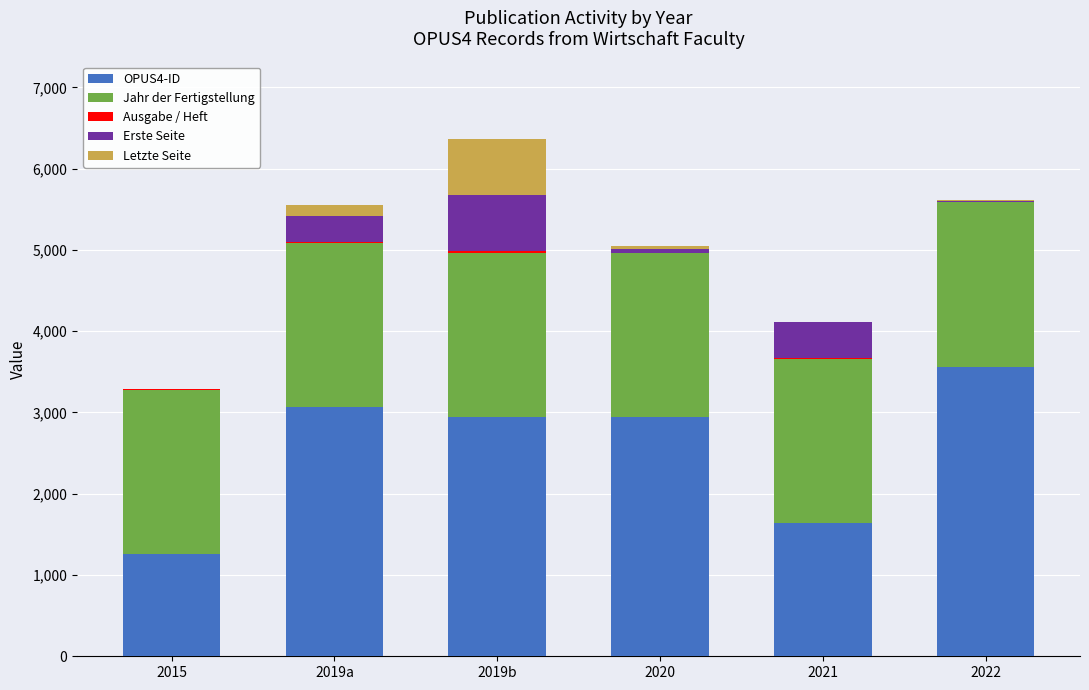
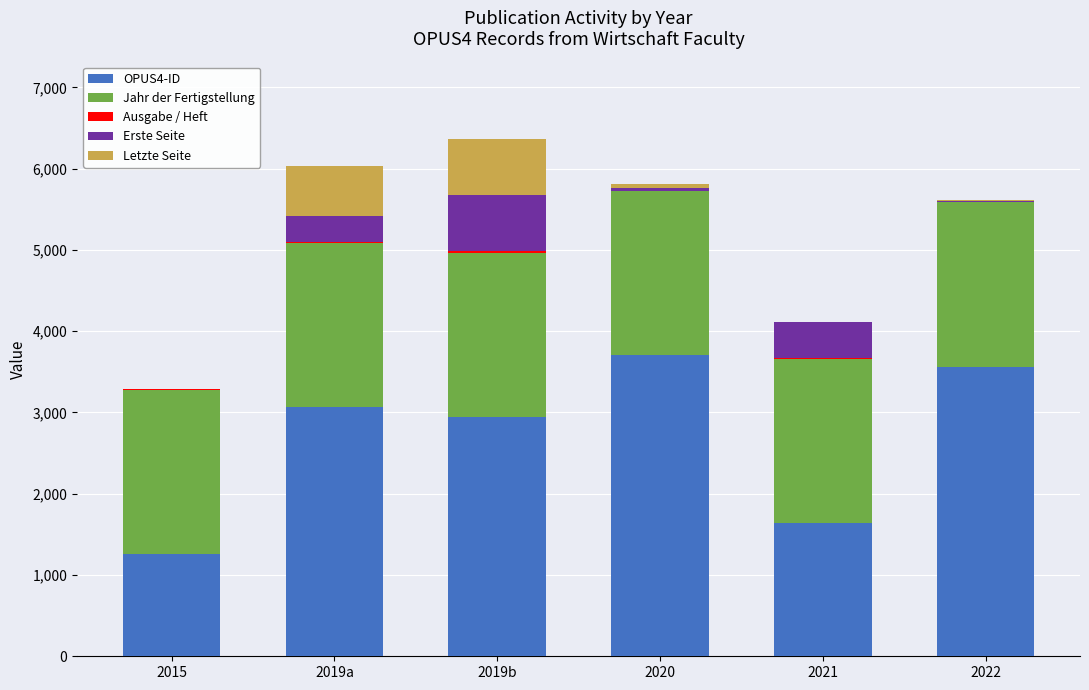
  {
    "OPUS4-ID": {
      "2015": "1,300",
      "2019a": "3,100",
      "2019b": "2,900",
-     "2020": "2,900",
+     "2020": "3,700",
      "2021": "1,600",
      "2022": "3,600"
    },
    "Jahr der Fertigstellung": {
      "2015": "2,000",
      "2019a": "2,000",
      "2019b": "2,000",
      "2020": "2,000",
      "2021": "2,000",
      "2022": "2,000"
    },
    "Erste Seite": {
      "2015": "0",
      "2019a": "300",
      "2019b": "700",
      "2020": "0",
      "2021": "400"
    },
    "Letzte Seite": {
      "2015": "0",
-     "2019a": "100",
+     "2019a": "600",
      "2019b": "700",
      "2020": "0",
      "2021": "0"
    }
  }
